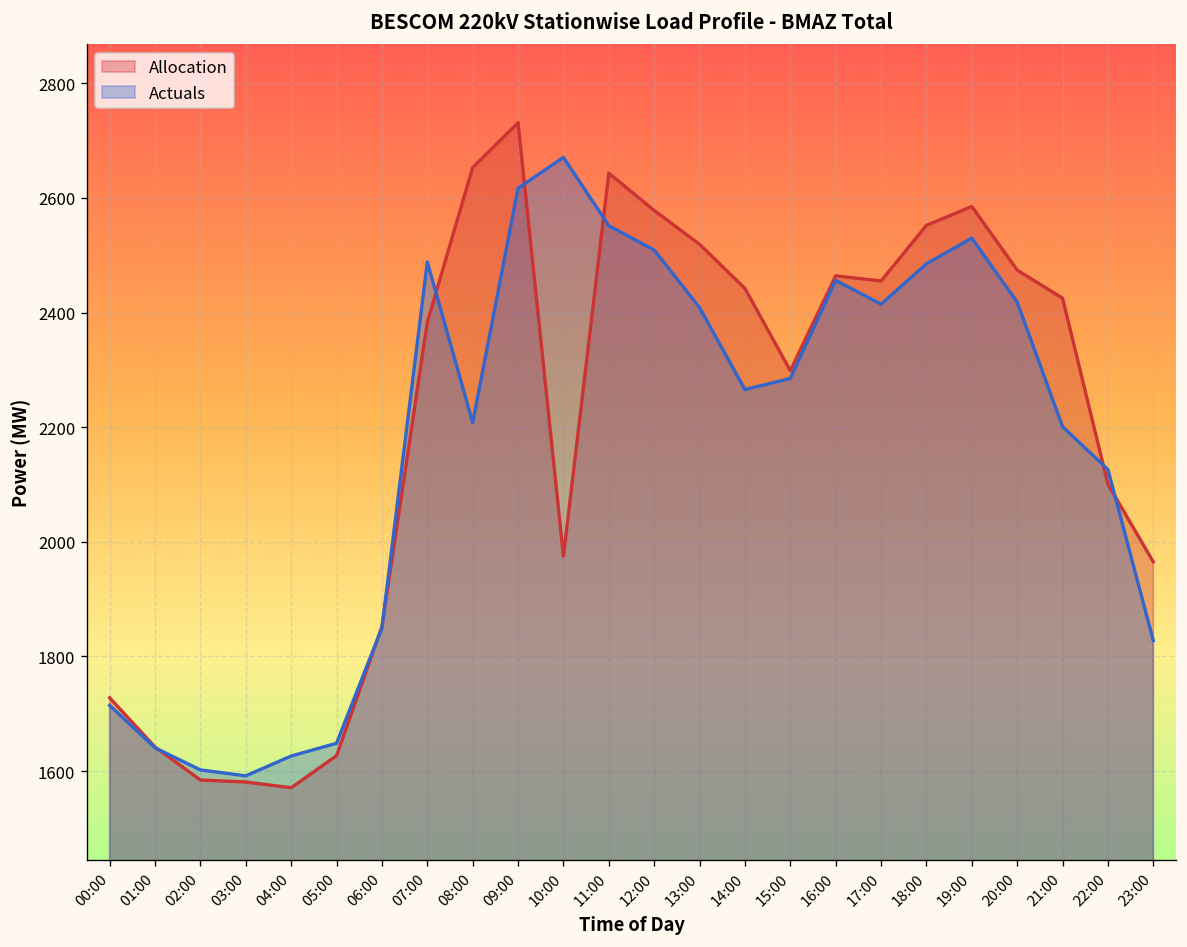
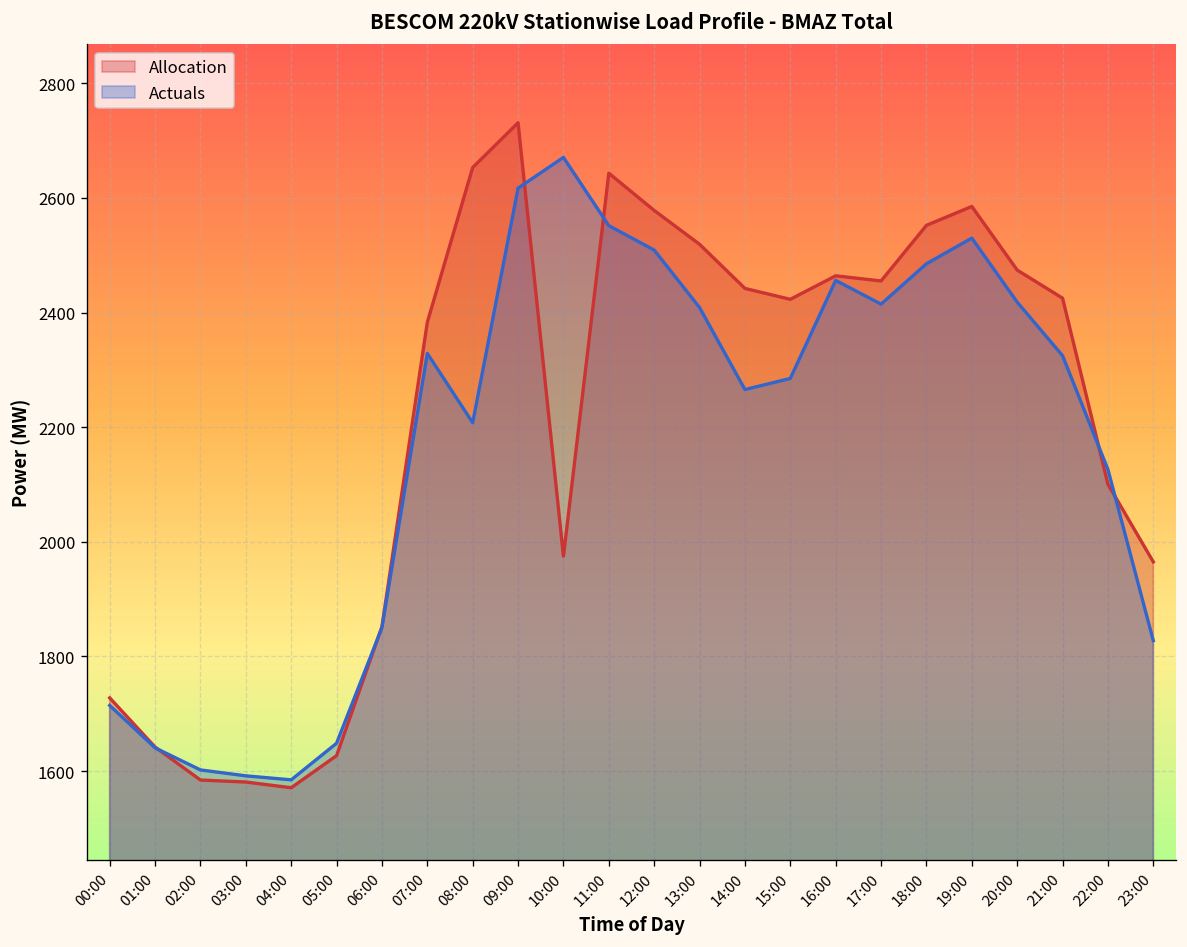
  {
    "Allocation": {
      "00:00": 1730,
      "02:00": 1580,
      "03:00": 1580,
      "04:00": 1570,
      "05:00": 1630,
      "07:00": 2380,
      "08:00": 2650,
      "09:00": 2730,
      "10:00": 1970,
      "11:00": 2640,
      "12:00": 2580,
      "13:00": 2520,
      "14:00": 2440,
-     "15:00": 2300,
+     "15:00": 2420,
      "16:00": 2460,
      "17:00": 2460,
      "18:00": 2550,
      "19:00": 2590,
      "20:00": 2470,
      "21:00": 2430,
      "22:00": 2100,
      "23:00": 1970
    },
    "Actuals": {
      "00:00": 1710,
      "02:00": 1600,
      "03:00": 1590,
-     "04:00": 1630,
+     "04:00": 1580,
      "05:00": 1650,
-     "07:00": 2490,
+     "07:00": 2330,
      "08:00": 2210,
      "09:00": 2620,
      "10:00": 2670,
      "11:00": 2550,
      "12:00": 2510,
      "13:00": 2410,
      "14:00": 2270,
      "15:00": 2290,
      "16:00": 2460,
      "17:00": 2410,
      "18:00": 2490,
      "19:00": 2530,
      "20:00": 2420,
-     "21:00": 2200,
+     "21:00": 2320,
      "22:00": 2130,
      "23:00": 1830
    }
  }
